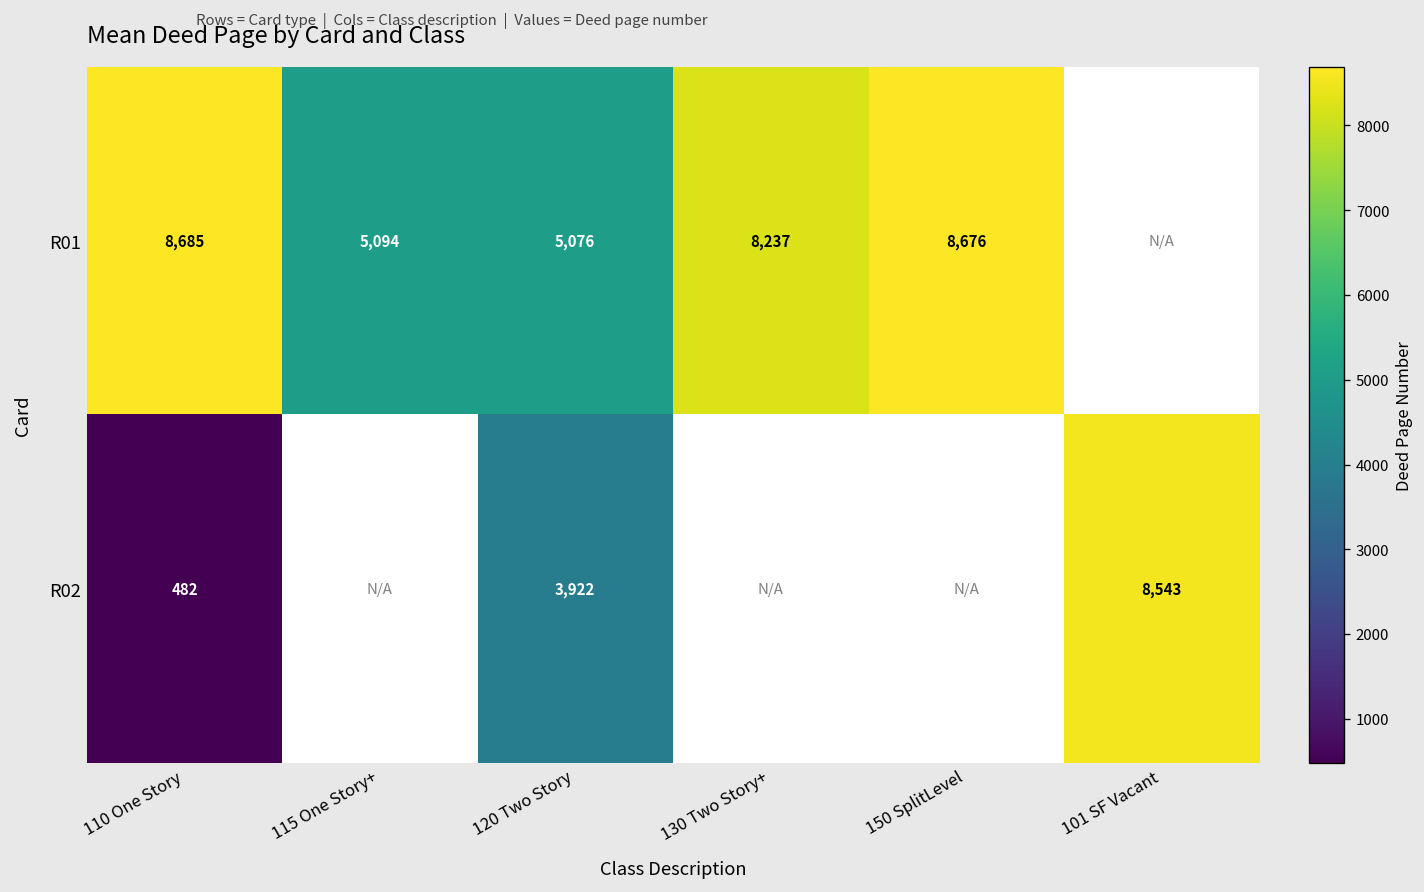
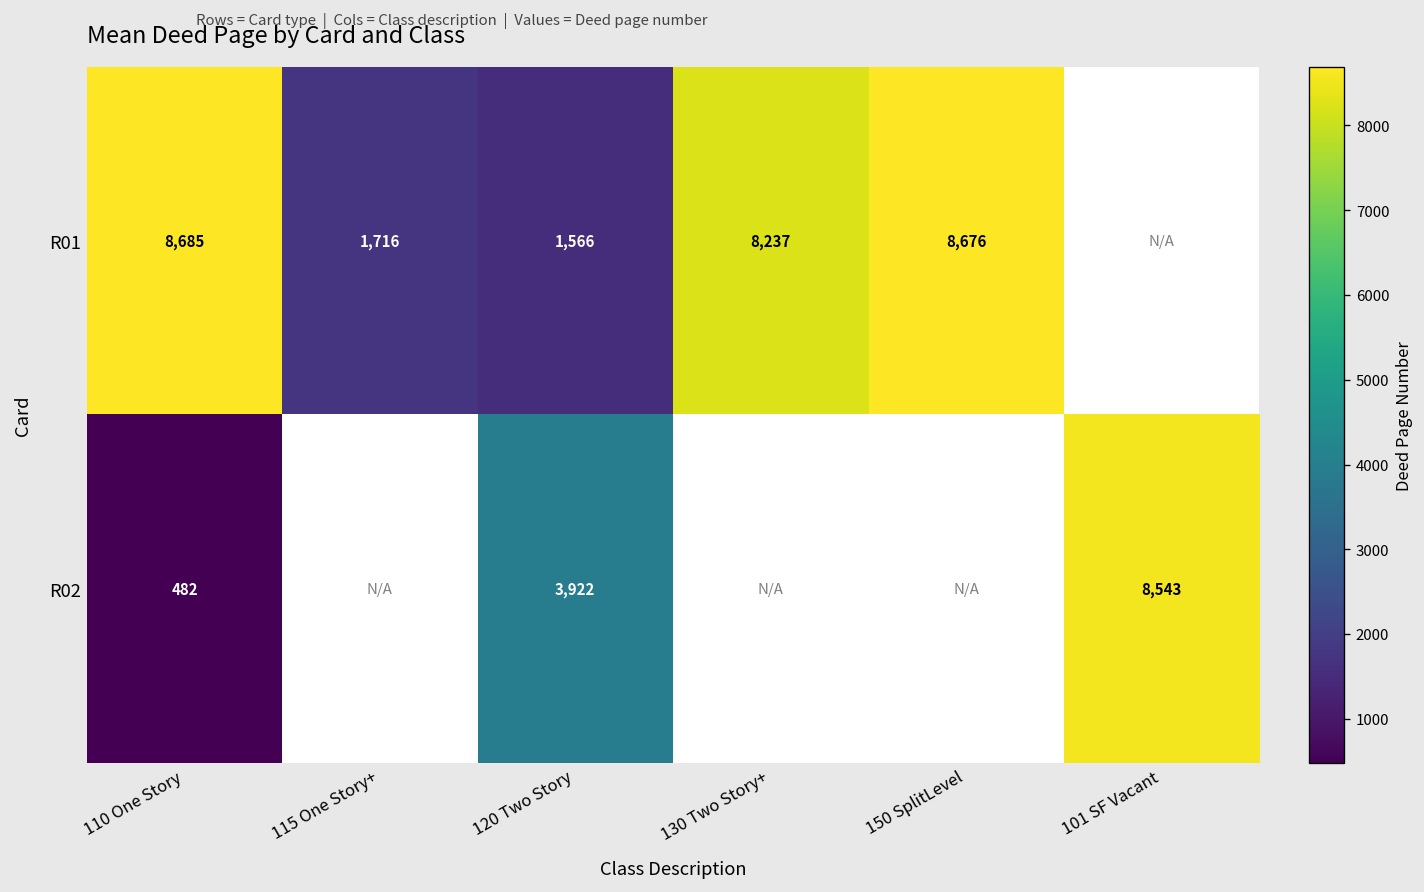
  {
    "R01": {
      "110 One Story": "8,685",
-     "115 One Story+": "5,094",
-     "120 Two Story": "5,076",
+     "115 One Story+": "1,716",
+     "120 Two Story": "1,566",
      "130 Two Story+": "8,237",
      "150 SplitLevel": "8,676"
    },
    "R02": {
      "110 One Story": "482",
      "120 Two Story": "3,922",
      "101 SF Vacant": "8,543"
    }
  }
